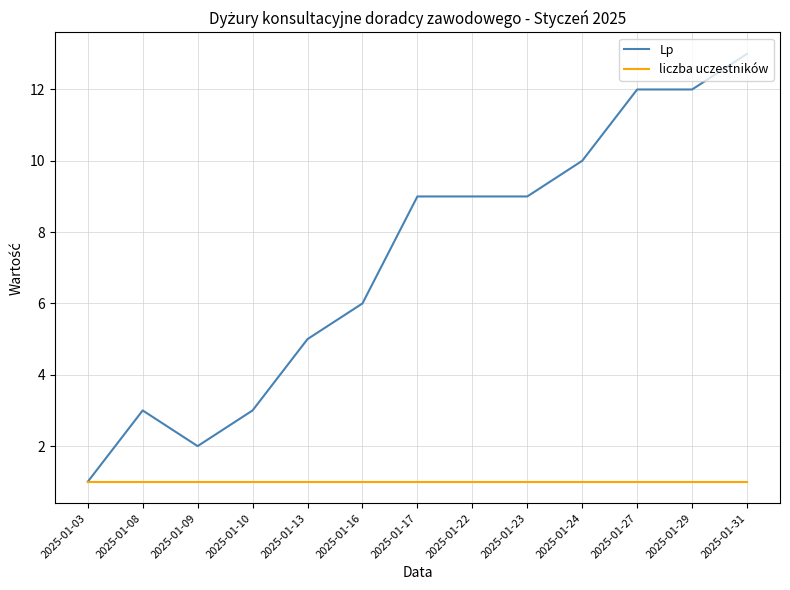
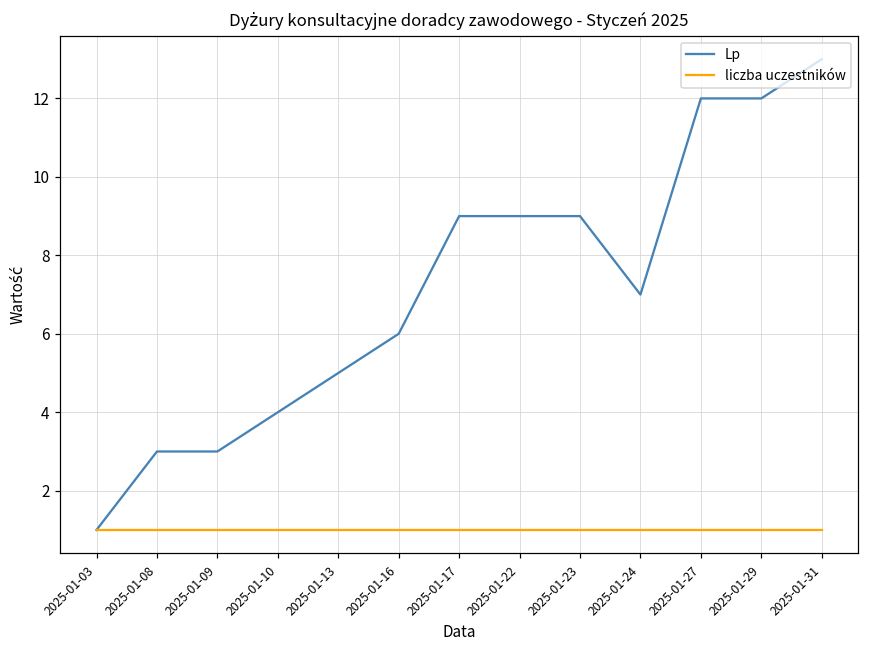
  {
    "Lp": {
      "2025-01-08": 3,
-     "2025-01-09": 2,
-     "2025-01-10": 3,
+     "2025-01-09": 3,
+     "2025-01-10": 4,
      "2025-01-13": 5,
      "2025-01-16": 6,
      "2025-01-17": 9,
      "2025-01-22": 9,
      "2025-01-23": 9,
-     "2025-01-24": 10,
+     "2025-01-24": 7,
      "2025-01-27": 12,
      "2025-01-29": 12
    },
    "liczba uczestników": {
      "2025-01-08": 1,
      "2025-01-09": 1,
      "2025-01-10": 1,
      "2025-01-13": 1,
      "2025-01-16": 1,
      "2025-01-17": 1,
      "2025-01-22": 1,
      "2025-01-23": 1,
      "2025-01-24": 1,
      "2025-01-27": 1,
      "2025-01-29": 1,
      "2025-01-31": 1
    }
  }
